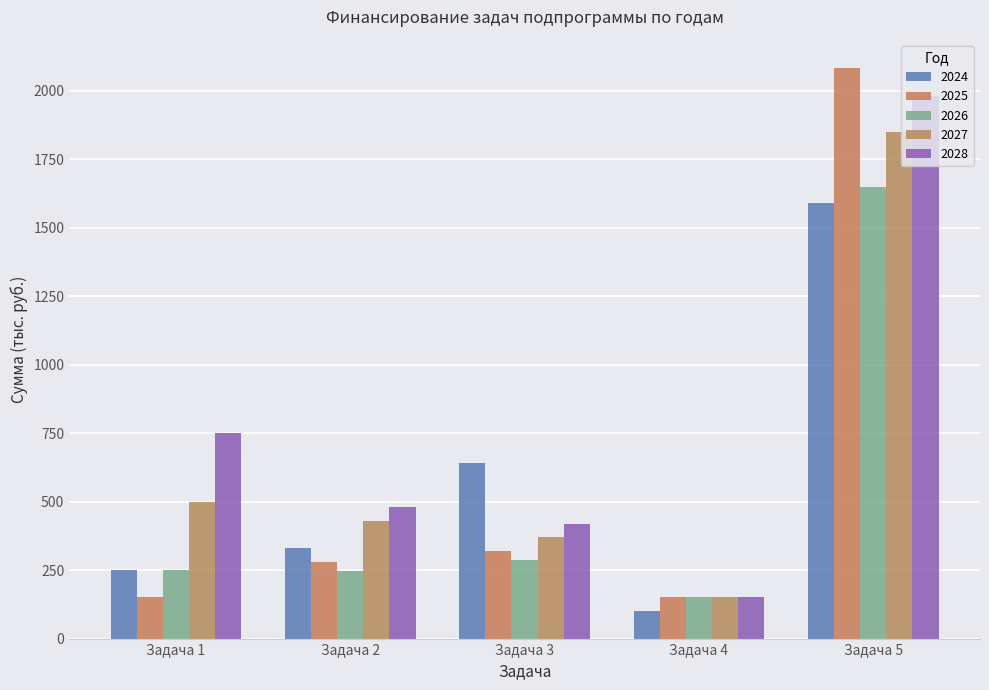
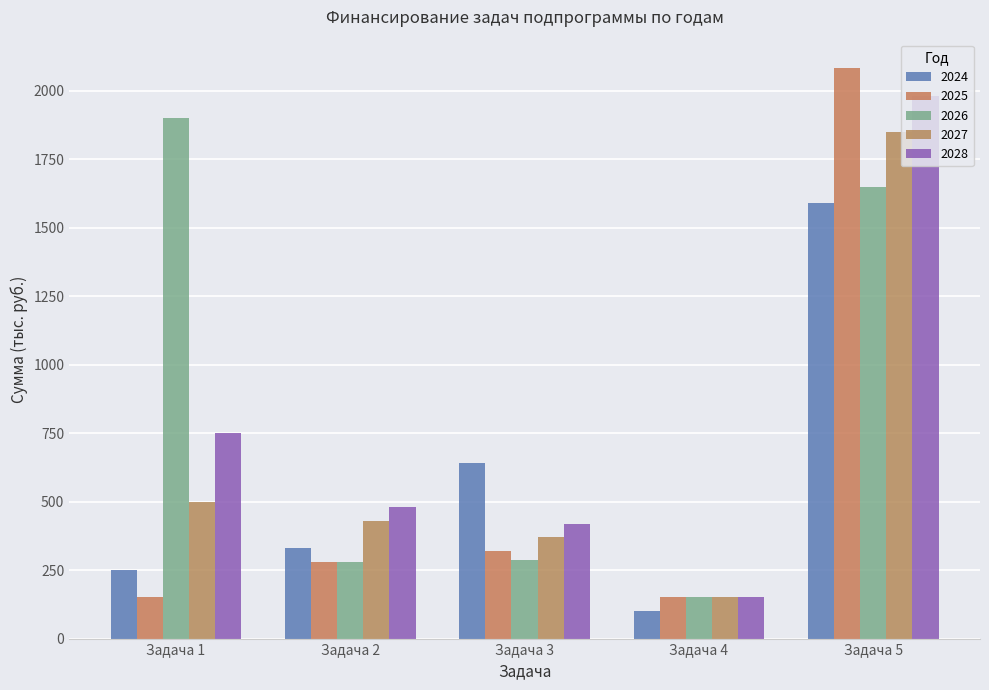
  {
    "2026": {
-     "Задача 1": 250,
-     "Задача 2": 250,
+     "Задача 1": 1900,
+     "Задача 2": 280,
      "Задача 3": 290,
      "Задача 4": 150,
      "Задача 5": 1650
    }
  }
